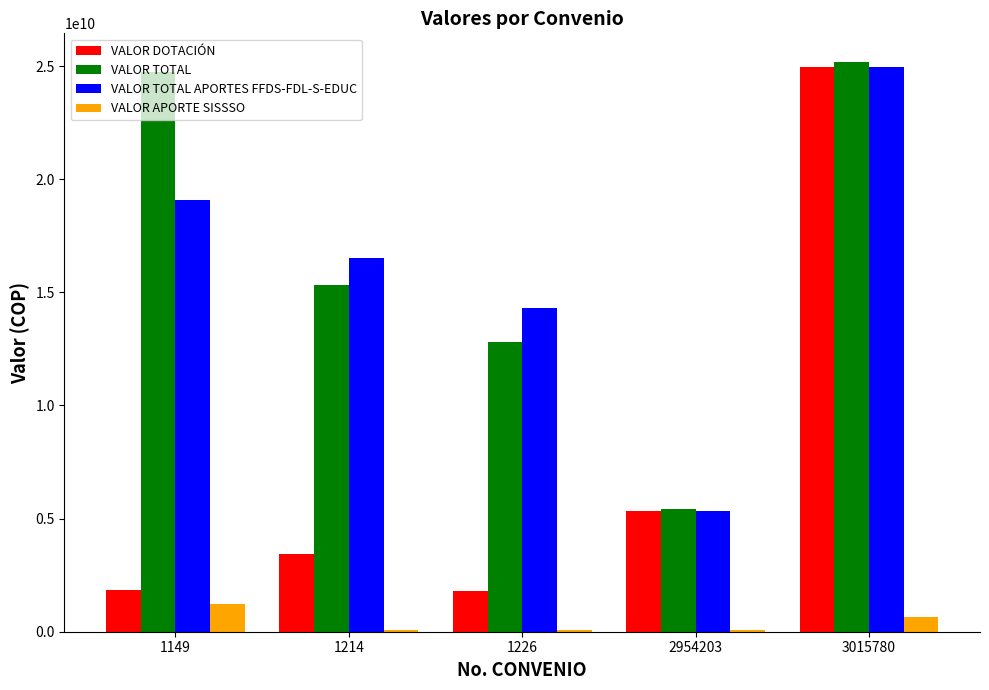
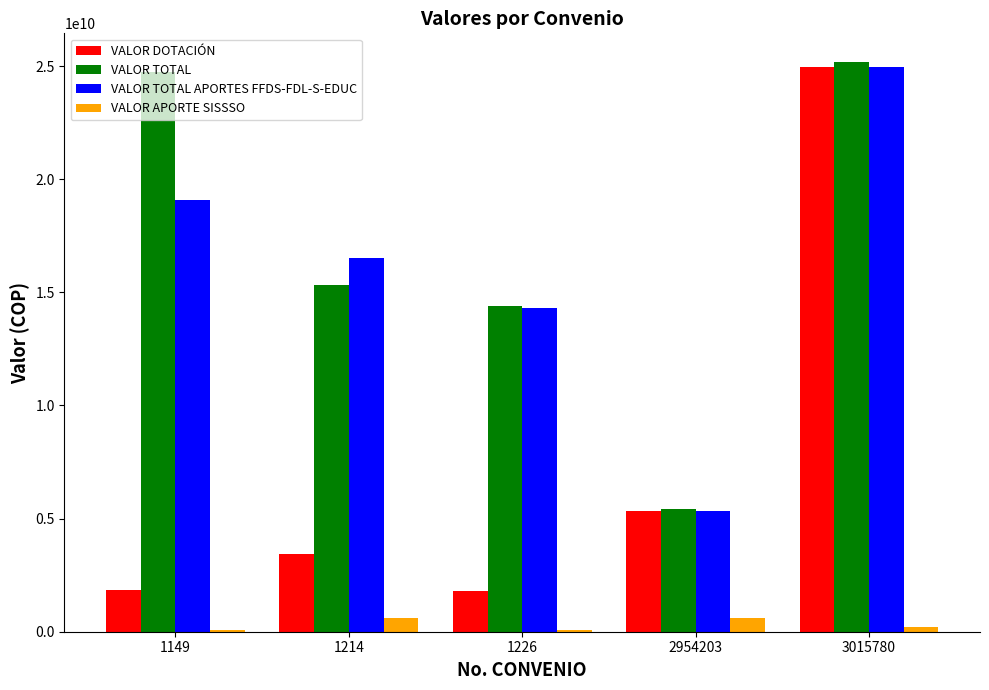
  {
    "VALOR DOTACIÓN": {
      "1149": 1800000000,
      "1214": 3400000000,
      "1226": 1800000000,
      "2954203": 5400000000,
      "3015780": 25000000000
    },
    "VALOR TOTAL": {
      "1214": 15300000000,
-     "1226": 12800000000,
+     "1226": 14400000000,
      "2954203": 5400000000,
      "3015780": 25200000000
    },
    "VALOR TOTAL APORTES FFDS-FDL-S-EDUC": {
      "1149": 19100000000,
      "1214": 16500000000,
      "1226": 14300000000,
      "2954203": 5400000000,
      "3015780": 25000000000
    },
    "VALOR APORTE SISSSO": {
-     "1149": 1200000000,
-     "1214": 100000000,
-     "2954203": 100000000,
-     "3015780": 600000000
+     "1149": 100000000,
+     "1214": 600000000,
+     "2954203": 600000000,
+     "3015780": 200000000
    }
  }
